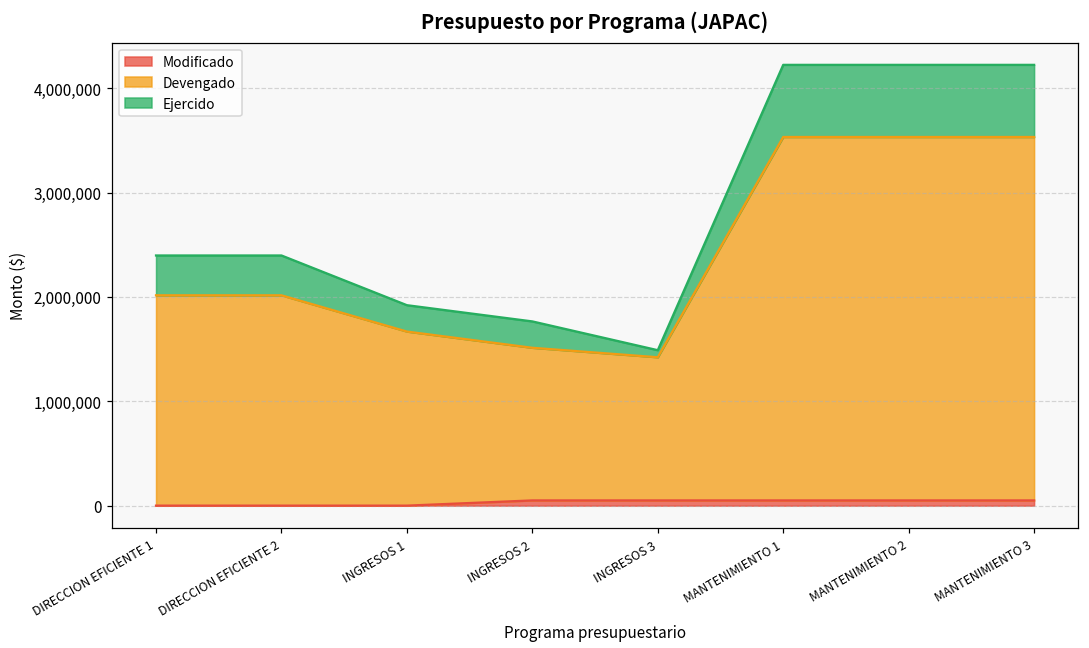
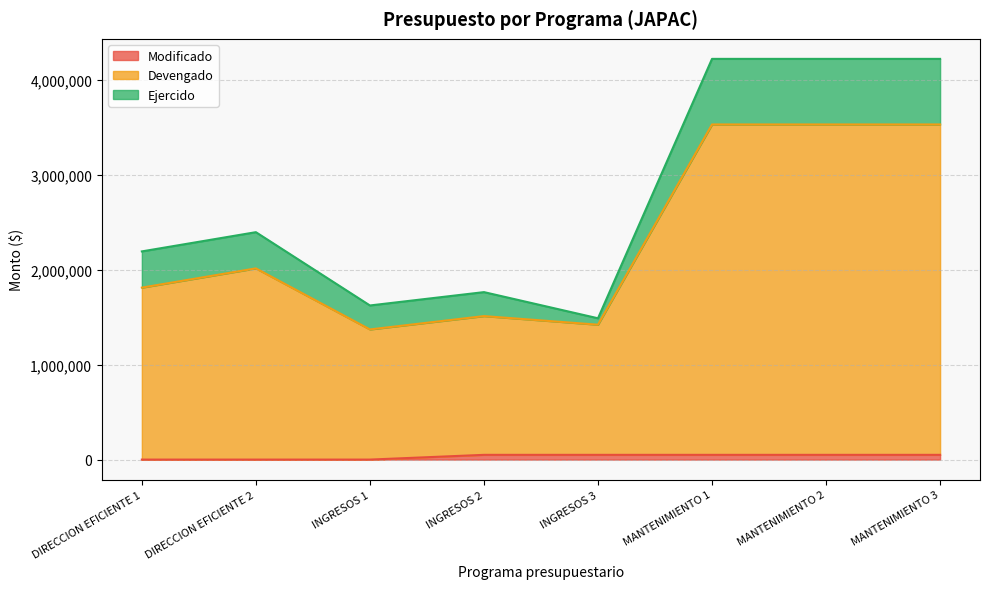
  {
    "Modificado": {
      "DIRECCION EFICIENTE 1": "0",
      "DIRECCION EFICIENTE 2": "0",
      "INGRESOS 1": "0",
      "INGRESOS 2": "100,000",
      "INGRESOS 3": "100,000",
      "MANTENIMIENTO 1": "100,000",
      "MANTENIMIENTO 2": "100,000",
      "MANTENIMIENTO 3": "100,000"
    },
    "Devengado": {
-     "DIRECCION EFICIENTE 1": "2,000,000",
+     "DIRECCION EFICIENTE 1": "1,800,000",
      "DIRECCION EFICIENTE 2": "2,000,000",
-     "INGRESOS 1": "1,700,000",
+     "INGRESOS 1": "1,400,000",
      "INGRESOS 2": "1,500,000",
      "INGRESOS 3": "1,400,000",
      "MANTENIMIENTO 1": "3,500,000",
      "MANTENIMIENTO 2": "3,500,000",
      "MANTENIMIENTO 3": "3,500,000"
    },
    "Ejercido": {
      "DIRECCION EFICIENTE 1": "400,000",
      "DIRECCION EFICIENTE 2": "400,000",
      "INGRESOS 1": "300,000",
      "INGRESOS 2": "300,000",
      "INGRESOS 3": "100,000",
      "MANTENIMIENTO 1": "700,000",
      "MANTENIMIENTO 2": "700,000",
      "MANTENIMIENTO 3": "700,000"
    }
  }
